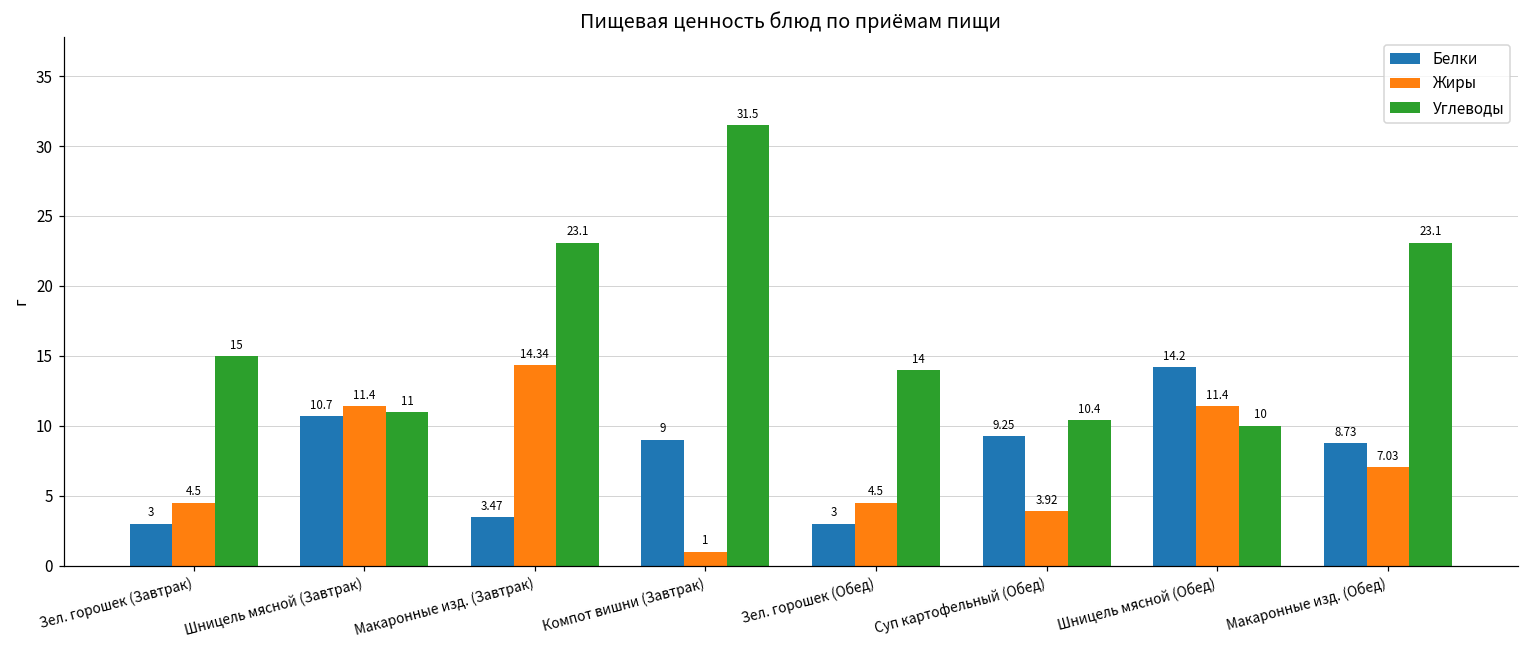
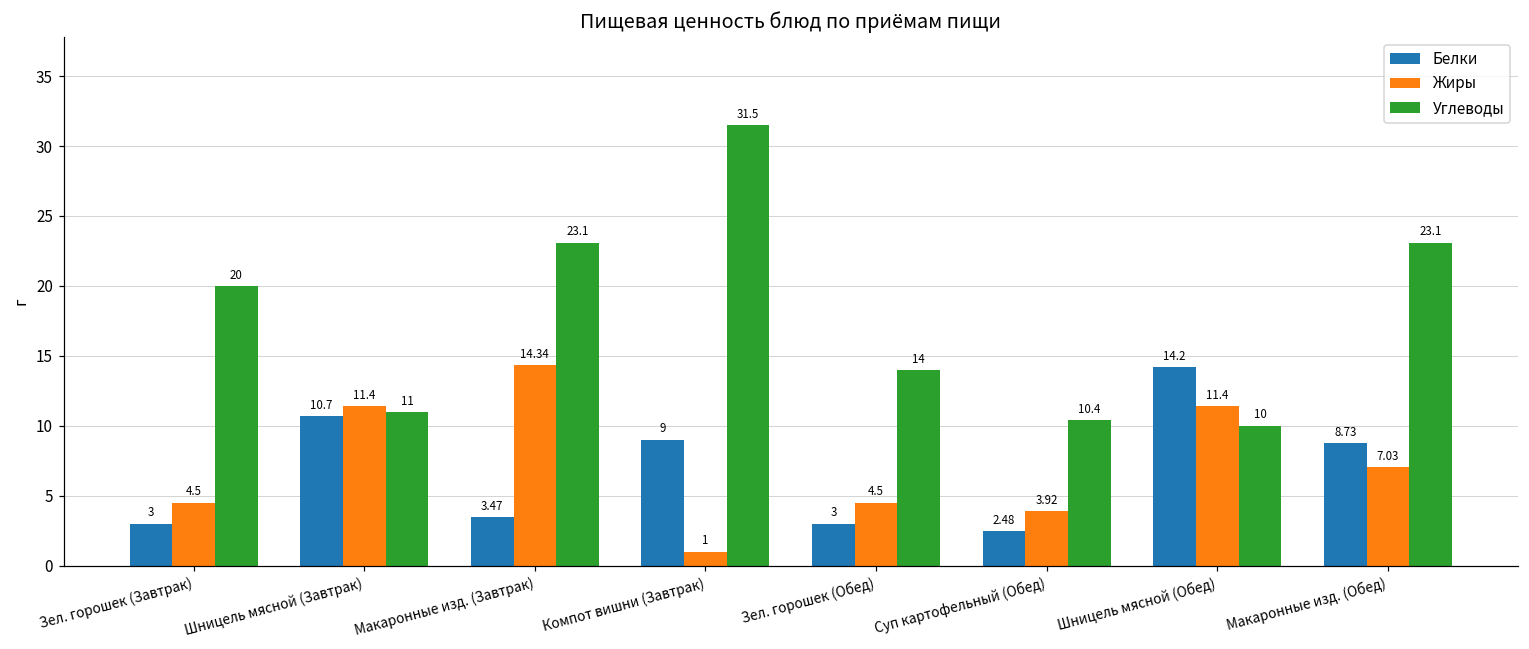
  {
    "Белки": {
      "Зел. горошек (Завтрак)": 3,
      "Шницель мясной (Завтрак)": 10.7,
      "Макаронные изд. (Завтрак)": 3.47,
      "Компот вишни (Завтрак)": 9,
      "Зел. горошек (Обед)": 3,
-     "Суп картофельный (Обед)": 9.25,
+     "Суп картофельный (Обед)": 2.48,
      "Шницель мясной (Обед)": 14.2,
      "Макаронные изд. (Обед)": 8.73
    },
    "Жиры": {
      "Зел. горошек (Завтрак)": 4.5,
      "Шницель мясной (Завтрак)": 11.4,
      "Макаронные изд. (Завтрак)": 14.34,
      "Компот вишни (Завтрак)": 1,
      "Зел. горошек (Обед)": 4.5,
      "Суп картофельный (Обед)": 3.92,
      "Шницель мясной (Обед)": 11.4,
      "Макаронные изд. (Обед)": 7.03
    },
    "Углеводы": {
-     "Зел. горошек (Завтрак)": 15,
+     "Зел. горошек (Завтрак)": 20,
      "Шницель мясной (Завтрак)": 11,
      "Макаронные изд. (Завтрак)": 23.1,
      "Компот вишни (Завтрак)": 31.5,
      "Зел. горошек (Обед)": 14,
      "Суп картофельный (Обед)": 10.4,
      "Шницель мясной (Обед)": 10,
      "Макаронные изд. (Обед)": 23.1
    }
  }
